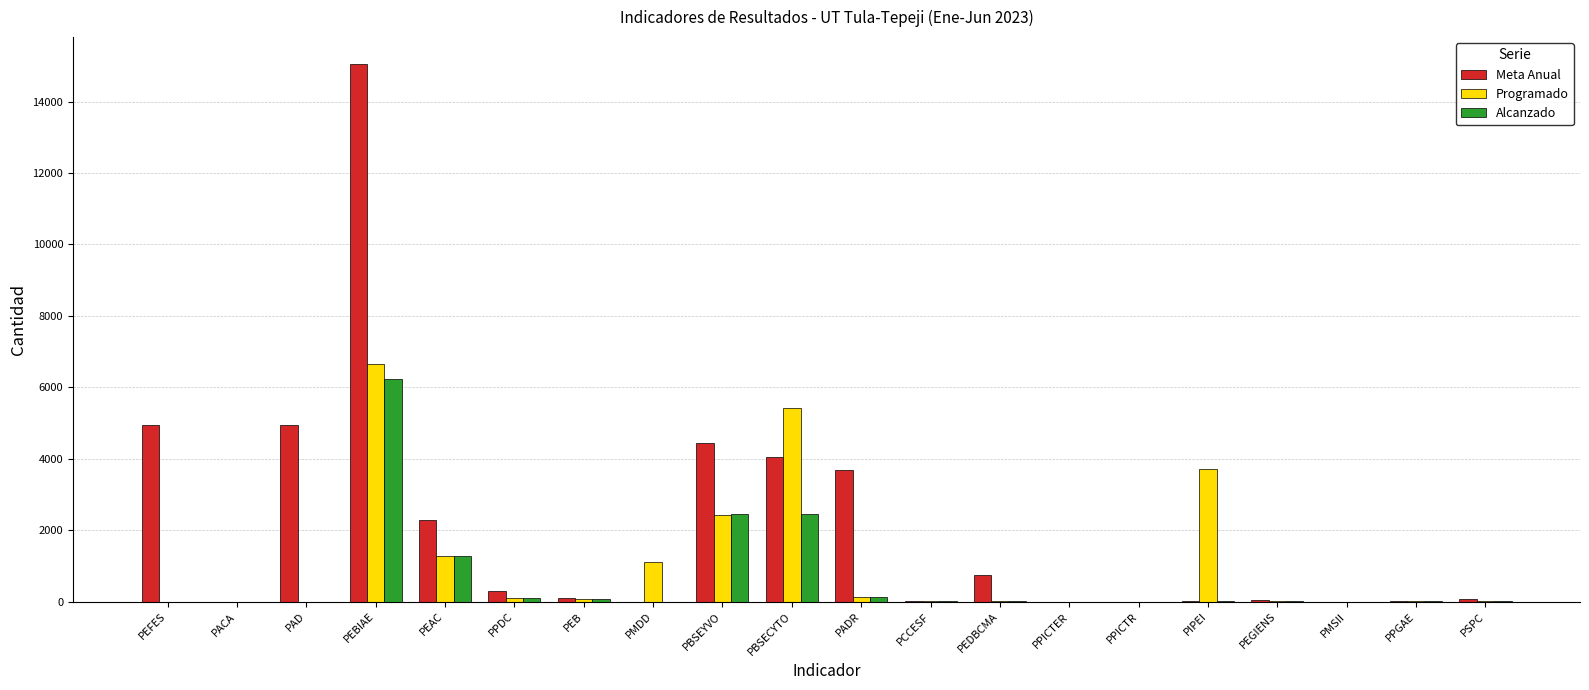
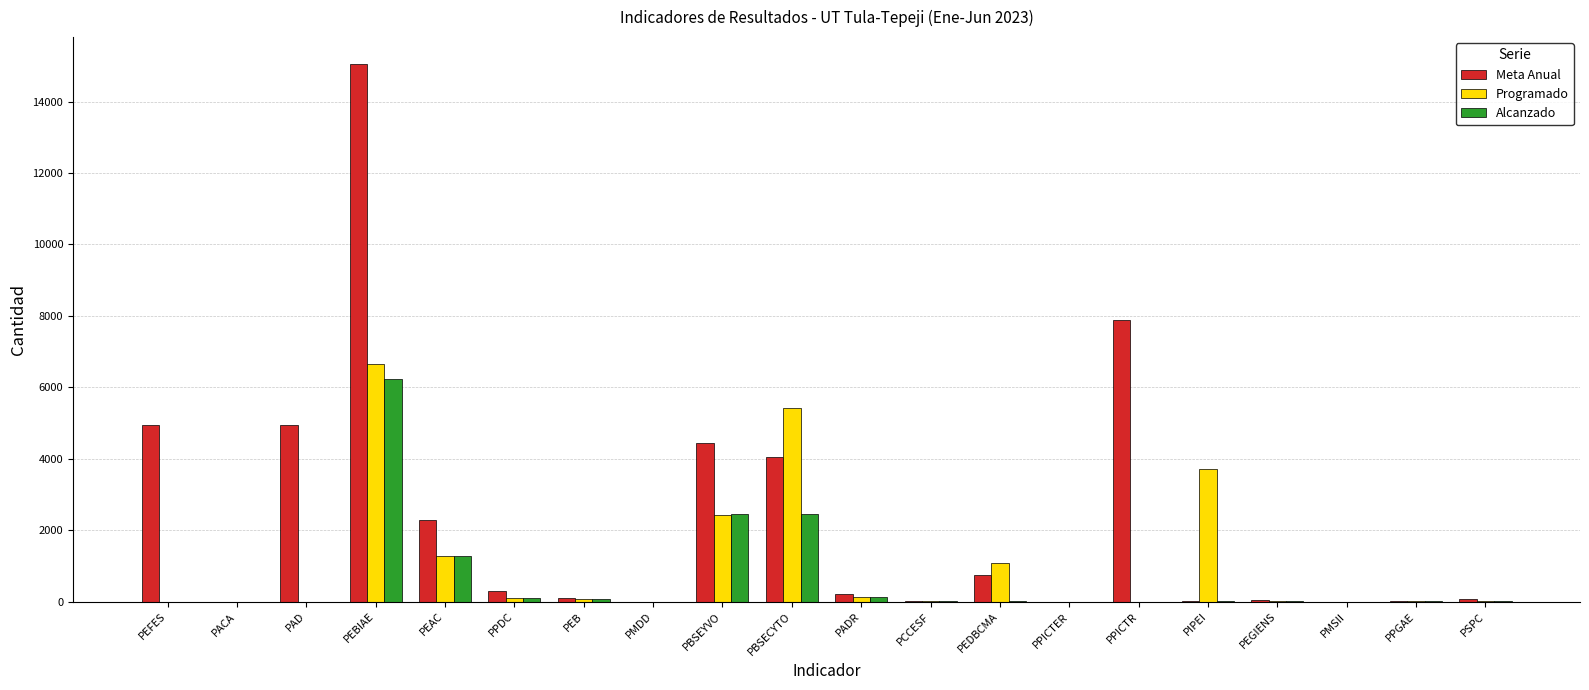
  {
    "Meta Anual": {
      "PEFES": 5000,
      "PAD": 5000,
      "PEBIAE": 15100,
      "PEAC": 2300,
      "PPDC": 300,
      "PEB": 100,
      "PBSEYVO": 4500,
      "PBSECYTO": 4000,
-     "PADR": 3700,
+     "PADR": 200,
      "PEDBCMA": 700,
-     "PPICTR": 0,
+     "PPICTR": 7900,
      "PSPC": 100
    },
    "Programado": {
      "PEFES": 0,
      "PACA": 0,
      "PAD": 0,
      "PEBIAE": 6700,
      "PEAC": 1300,
      "PPDC": 100,
      "PEB": 100,
-     "PMDD": 1100,
+     "PMDD": 0,
      "PBSEYVO": 2400,
      "PBSECYTO": 5400,
      "PADR": 100,
-     "PEDBCMA": 0,
+     "PEDBCMA": 1100,
      "PPICTER": 0,
      "PPICTR": 0,
      "PIPEI": 3700
    },
    "Alcanzado": {
      "PEFES": 0,
      "PACA": 0,
      "PAD": 0,
      "PEBIAE": 6200,
      "PEAC": 1300,
      "PPDC": 100,
      "PEB": 100,
      "PBSEYVO": 2500,
      "PBSECYTO": 2500,
      "PADR": 100,
      "PPICTER": 0,
      "PPICTR": 0
    }
  }
